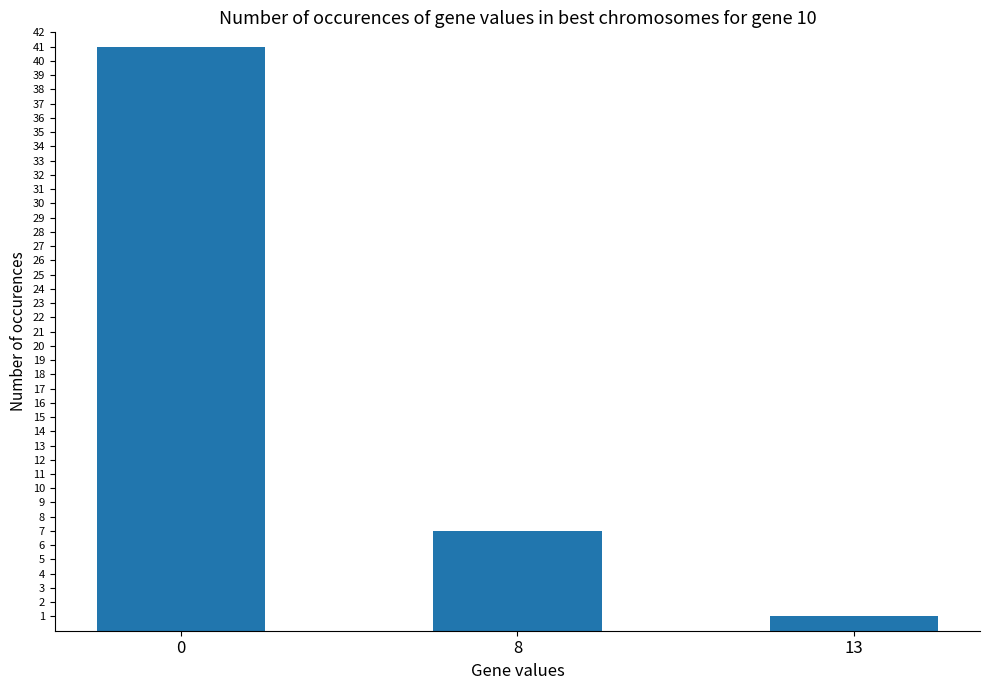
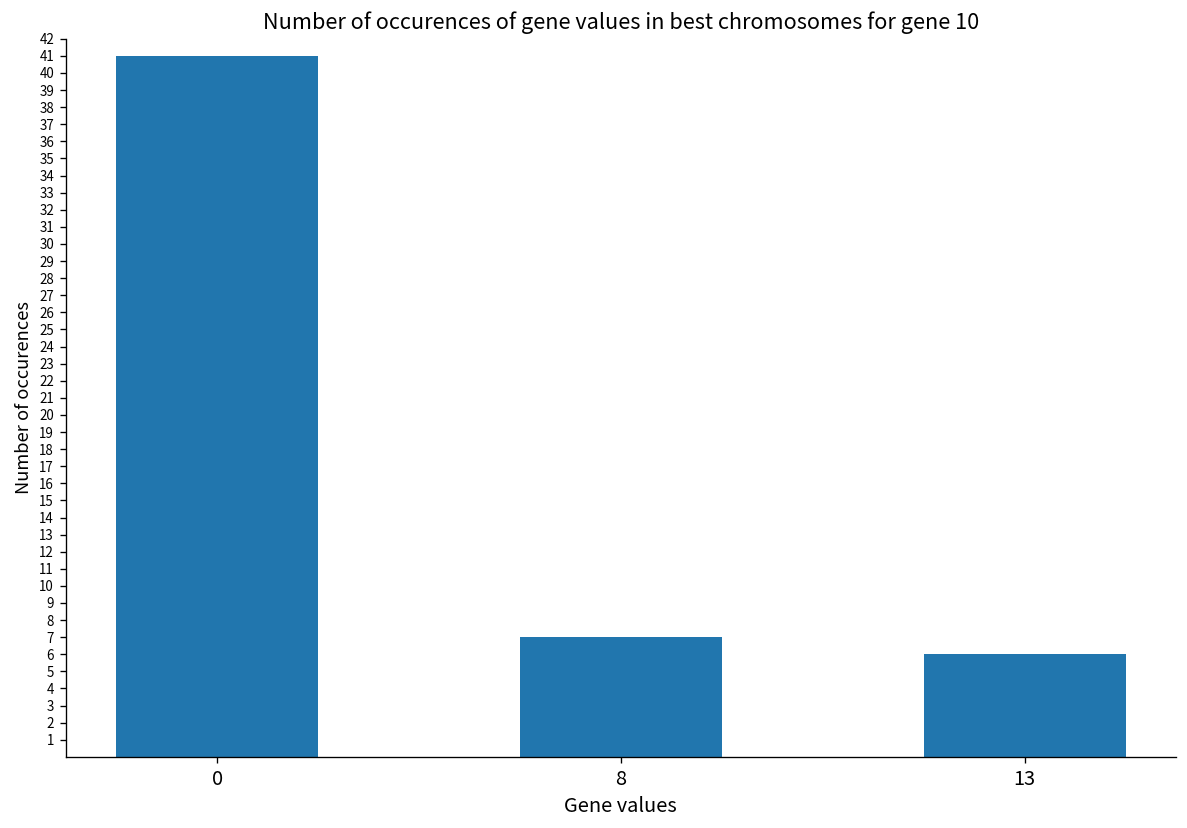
  {
    "0": 41,
    "8": 7,
-   "13": 1
+   "13": 6
  }
